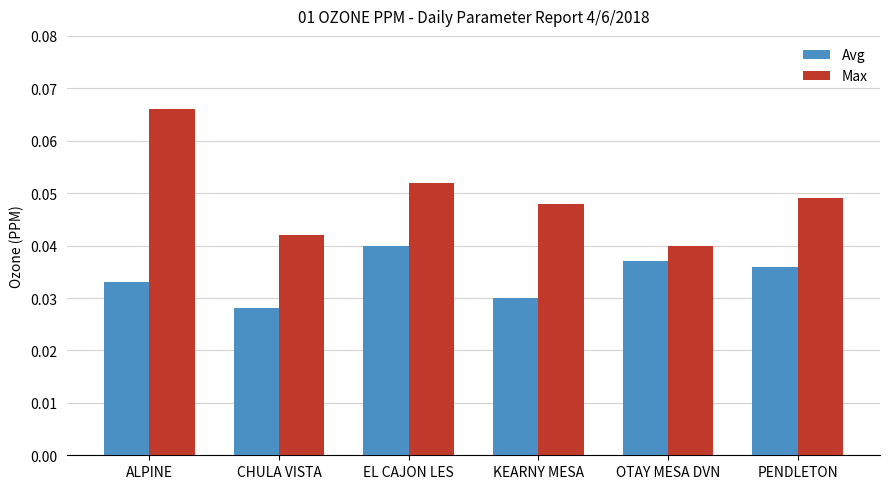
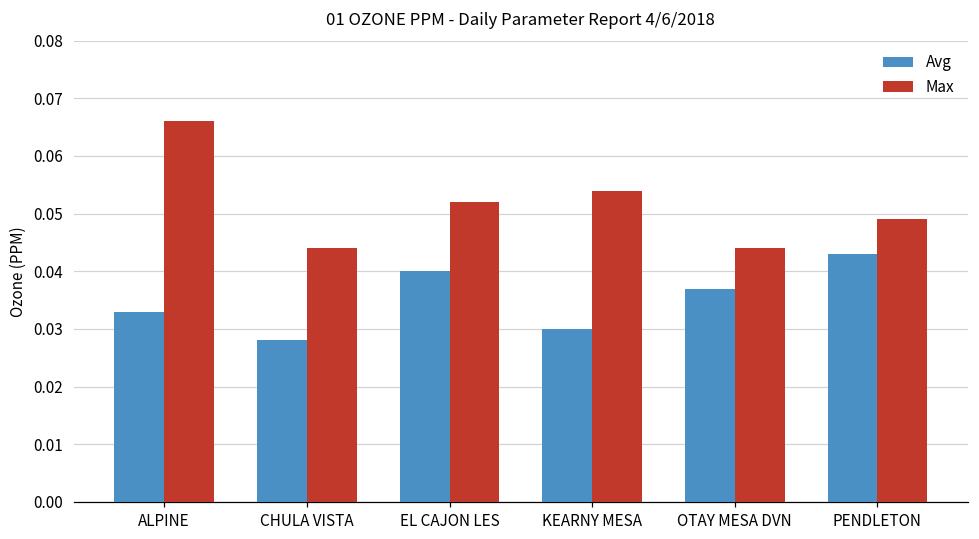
  {
    "Avg": {
      "ALPINE": 0.033,
      "CHULA VISTA": 0.028,
      "EL CAJON LES": 0.040,
      "KEARNY MESA": 0.030,
      "OTAY MESA DVN": 0.037,
-     "PENDLETON": 0.036
+     "PENDLETON": 0.043
    },
    "Max": {
      "ALPINE": 0.066,
-     "CHULA VISTA": 0.042,
+     "CHULA VISTA": 0.044,
      "EL CAJON LES": 0.052,
-     "KEARNY MESA": 0.048,
-     "OTAY MESA DVN": 0.040,
+     "KEARNY MESA": 0.054,
+     "OTAY MESA DVN": 0.044,
      "PENDLETON": 0.049
    }
  }
